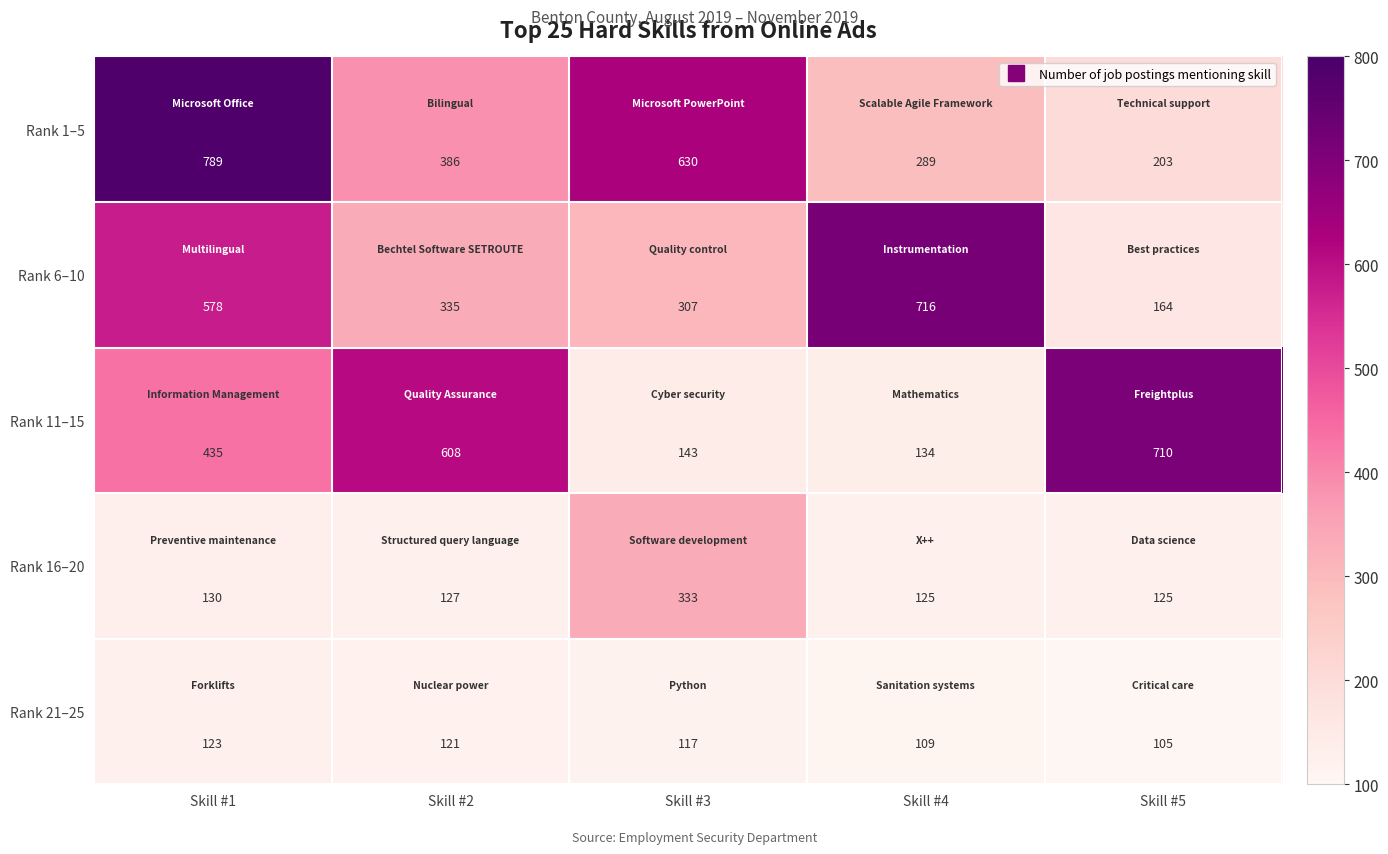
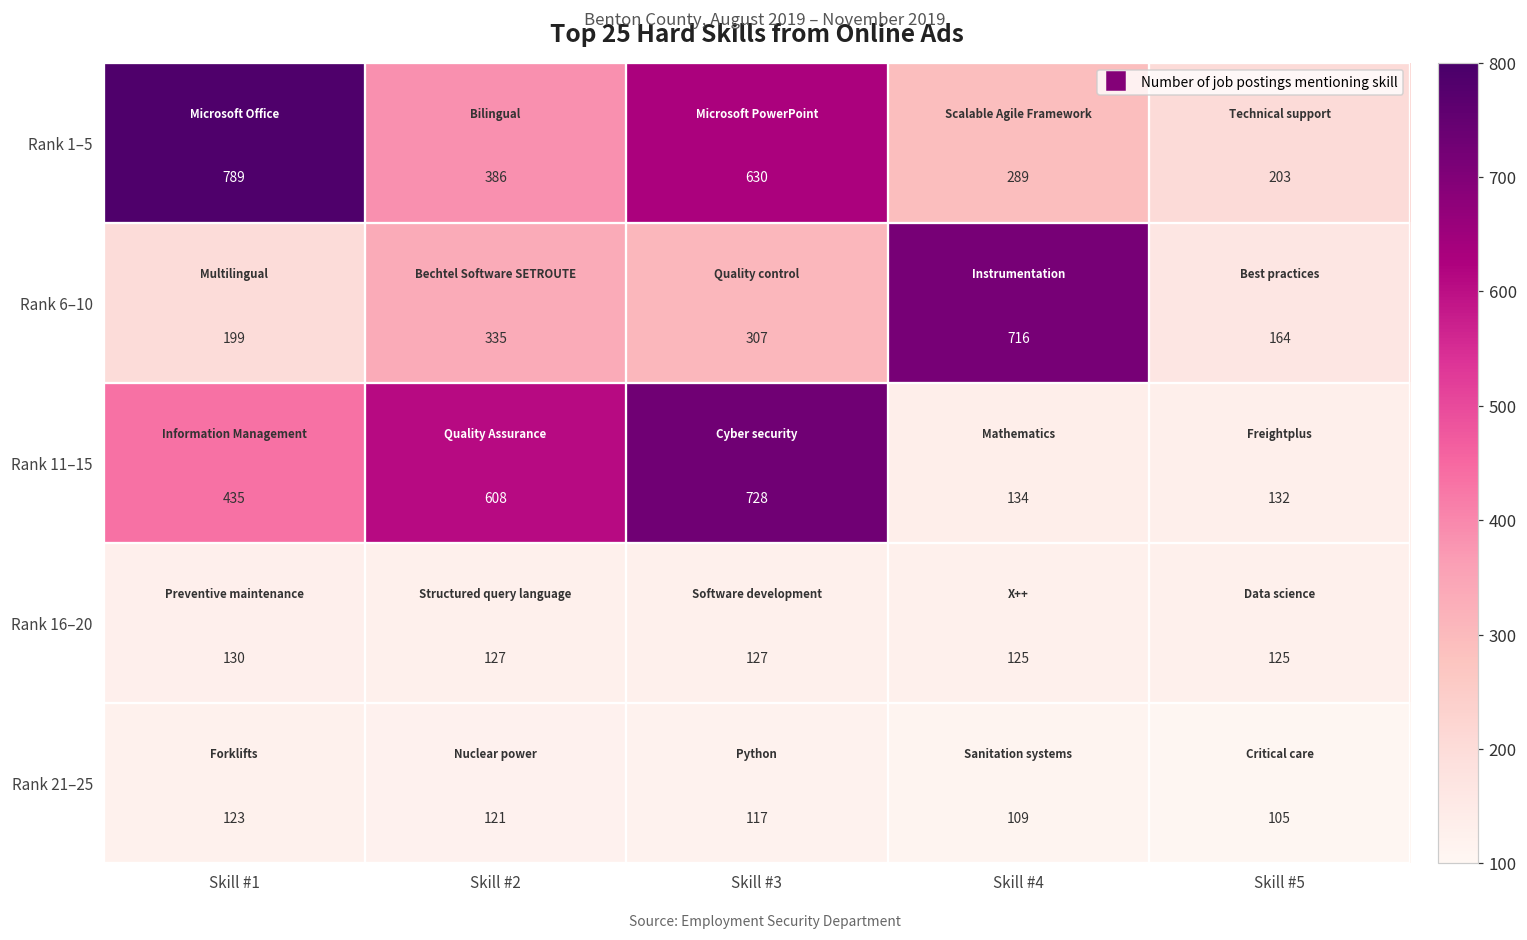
  {
    "Rank 6–10": {
-     "Skill #1": 578
+     "Skill #1": 199
    },
    "Rank 11–15": {
-     "Skill #3": 143,
-     "Skill #5": 710
+     "Skill #3": 728,
+     "Skill #5": 132
    },
    "Rank 16–20": {
-     "Skill #3": 333
+     "Skill #3": 127
    }
  }
